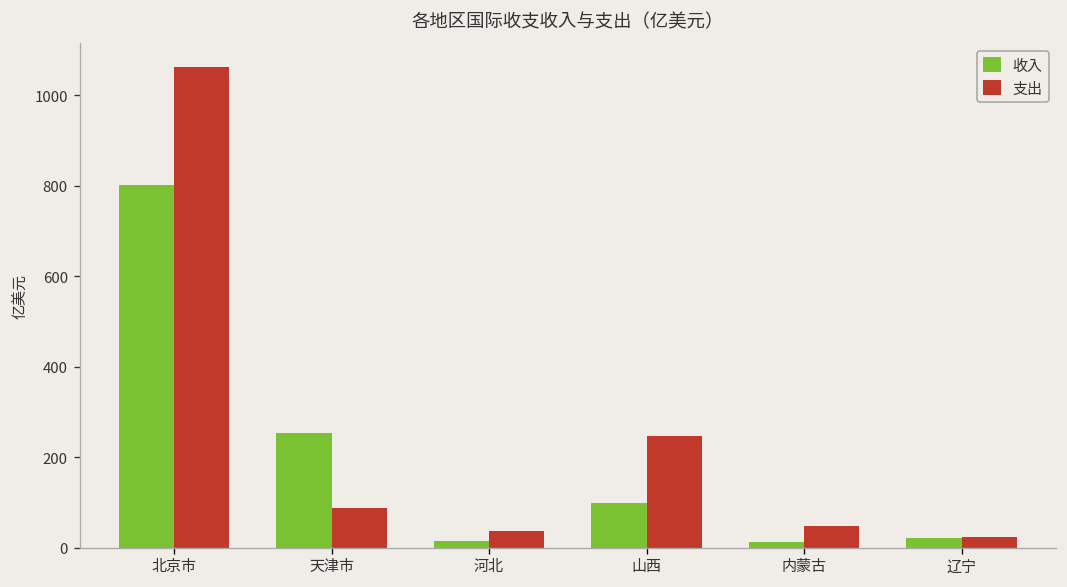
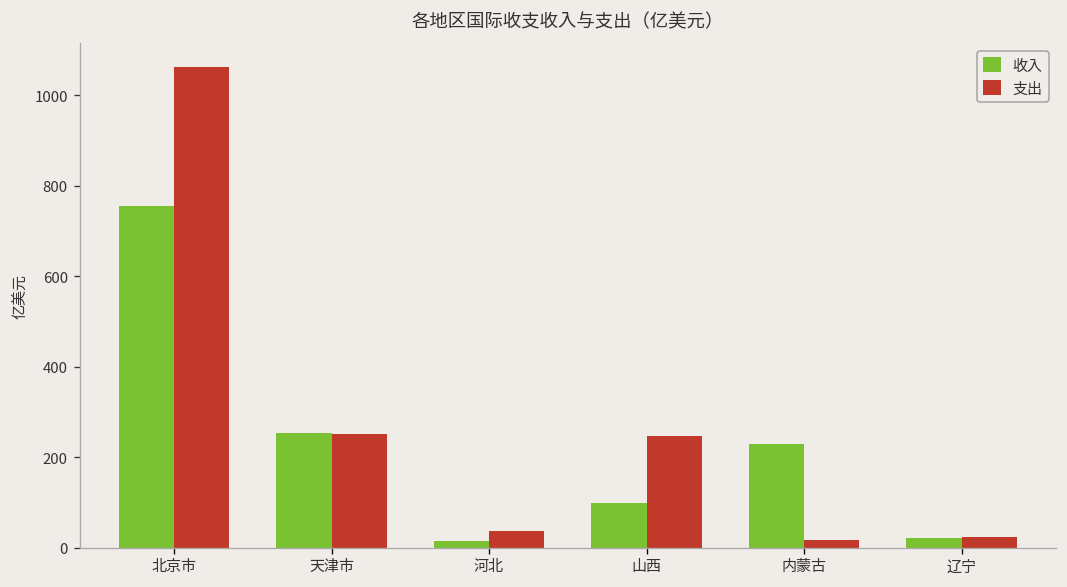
  {
    "收入": {
-     "北京市": 800,
+     "北京市": 760,
      "天津市": 250,
      "河北": 10,
      "山西": 100,
-     "内蒙古": 10,
+     "内蒙古": 230,
      "辽宁": 20
    },
    "支出": {
      "北京市": 1060,
-     "天津市": 90,
+     "天津市": 250,
      "河北": 40,
      "山西": 250,
-     "内蒙古": 50,
+     "内蒙古": 20,
      "辽宁": 20
    }
  }
